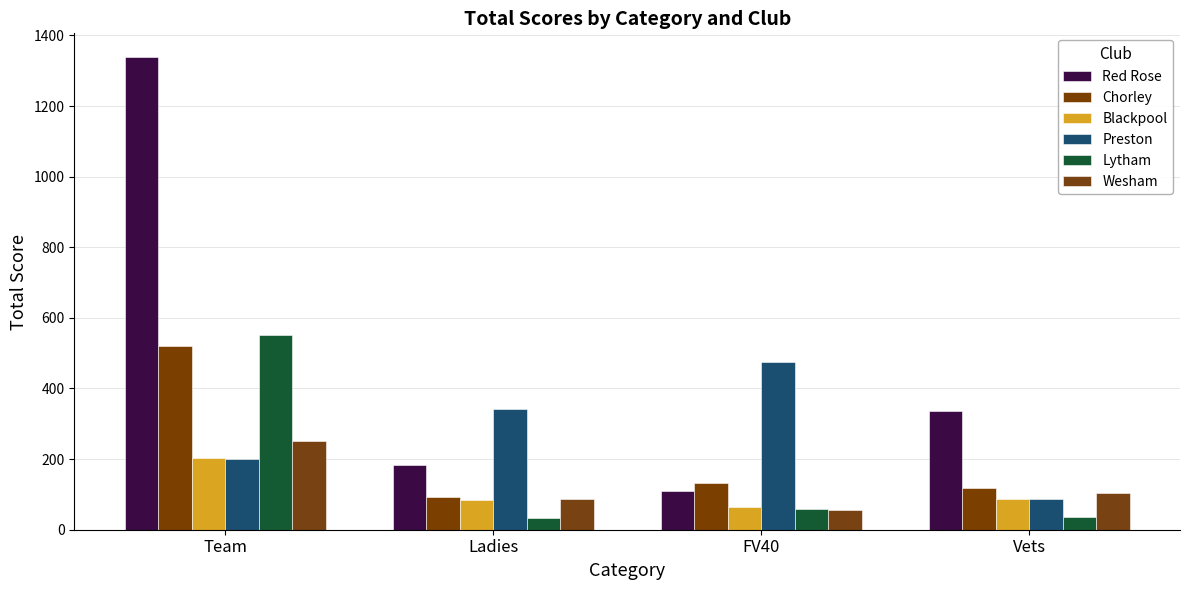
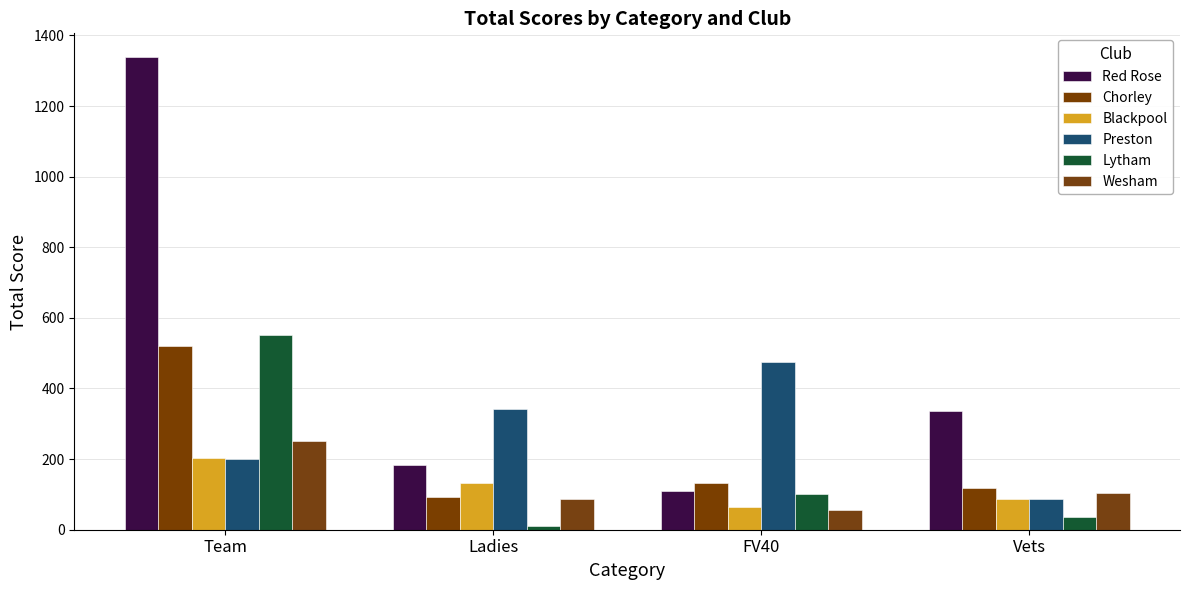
  {
    "Red Rose": {
      "Team": 1340,
      "Ladies": 180,
      "FV40": 110,
      "Vets": 340
    },
    "Blackpool": {
      "Team": 200,
-     "Ladies": 80,
+     "Ladies": 130,
      "FV40": 60,
      "Vets": 90
    },
    "Preston": {
      "Team": 200,
      "Ladies": 340,
      "FV40": 480,
      "Vets": 90
    },
    "Lytham": {
      "Team": 550,
-     "Ladies": 30,
-     "FV40": 60,
+     "Ladies": 10,
+     "FV40": 100,
      "Vets": 40
    }
  }
